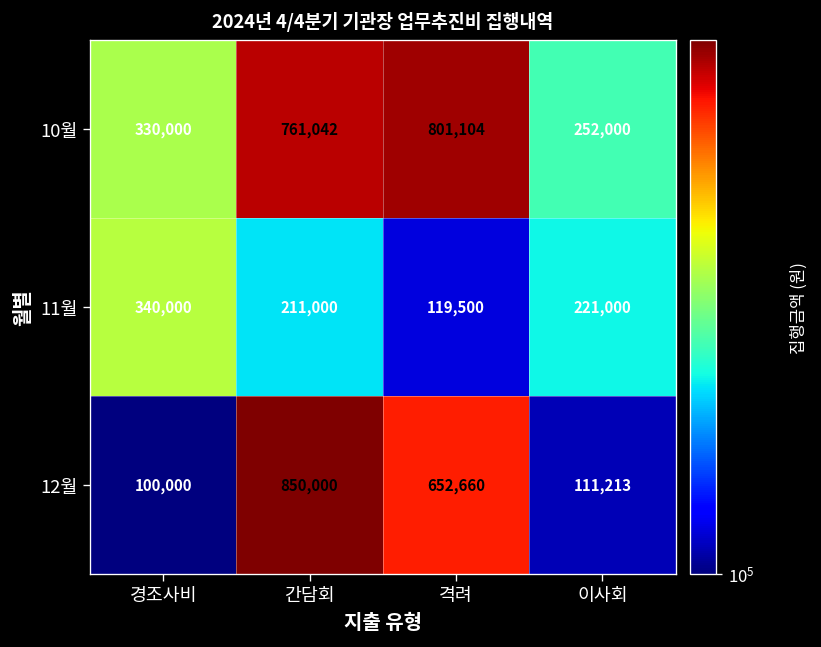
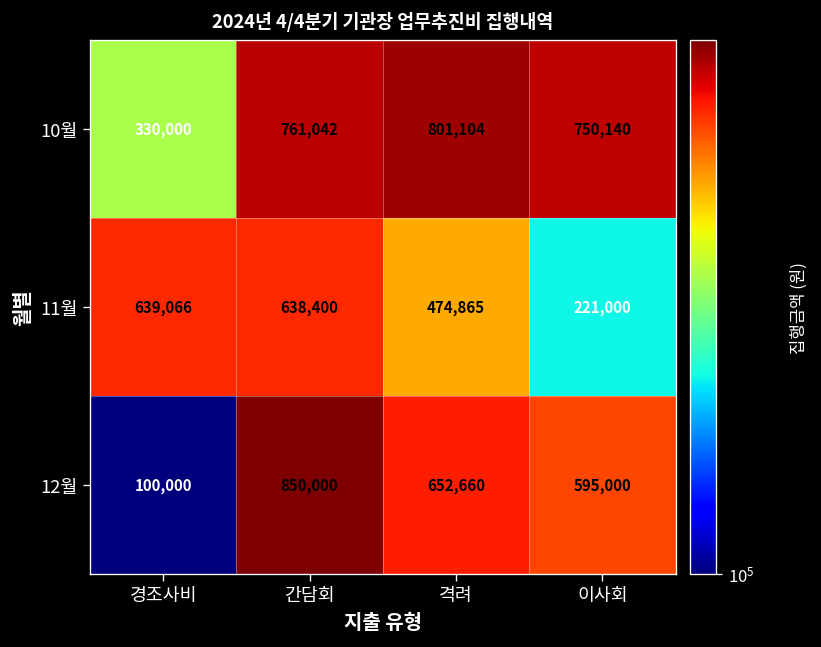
  {
    "10월": {
      "경조사비": "330,000",
      "간담회": "761,042",
      "격려": "801,104",
-     "이사회": "252,000"
+     "이사회": "750,140"
    },
    "11월": {
-     "경조사비": "340,000",
-     "간담회": "211,000",
-     "격려": "119,500",
+     "경조사비": "639,066",
+     "간담회": "638,400",
+     "격려": "474,865",
      "이사회": "221,000"
    },
    "12월": {
      "경조사비": "100,000",
      "간담회": "850,000",
      "격려": "652,660",
-     "이사회": "111,213"
+     "이사회": "595,000"
    }
  }
